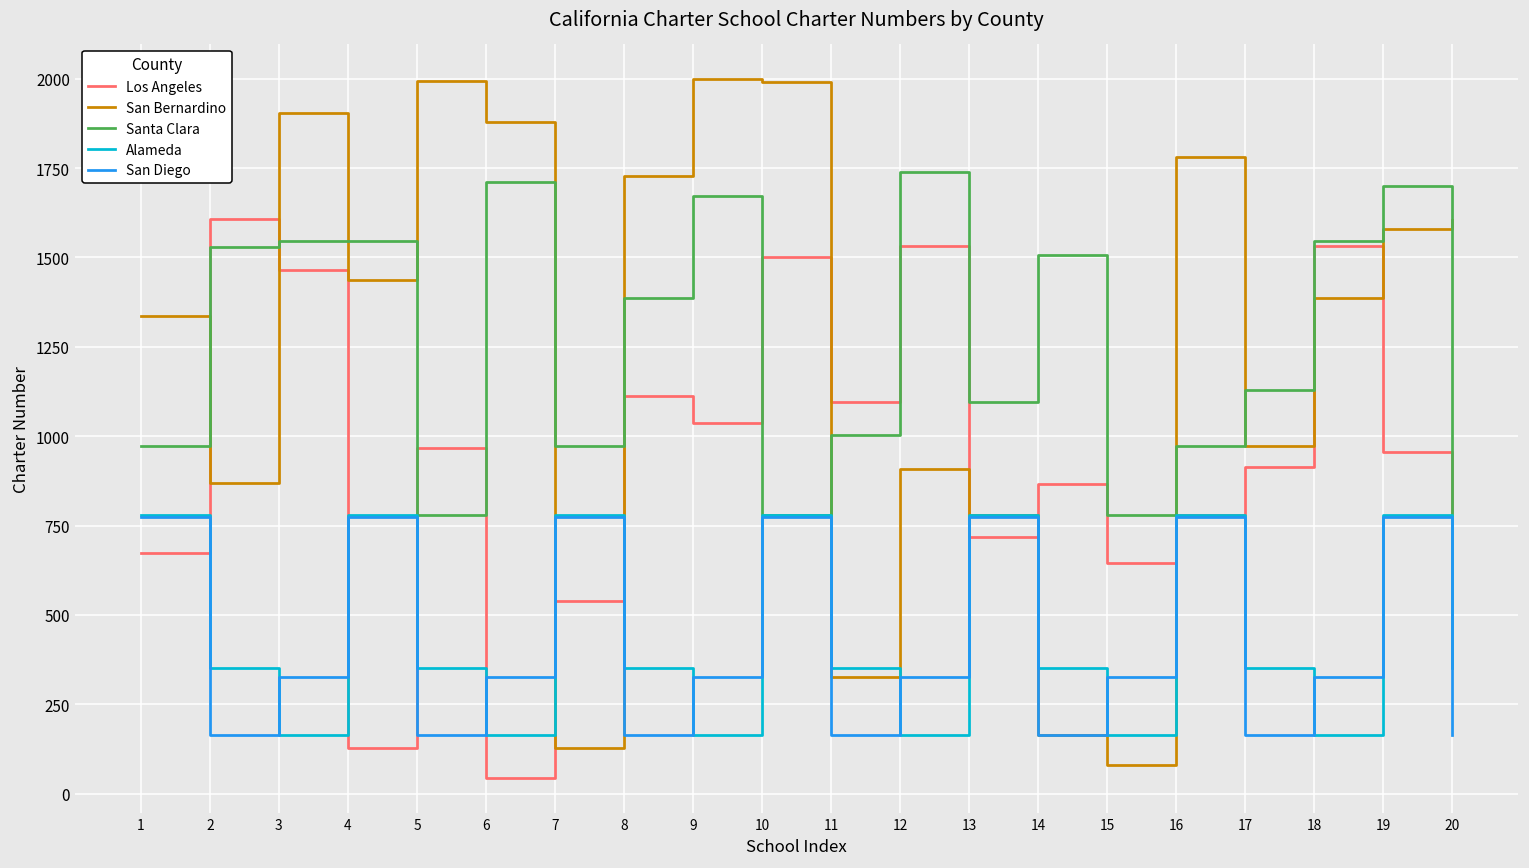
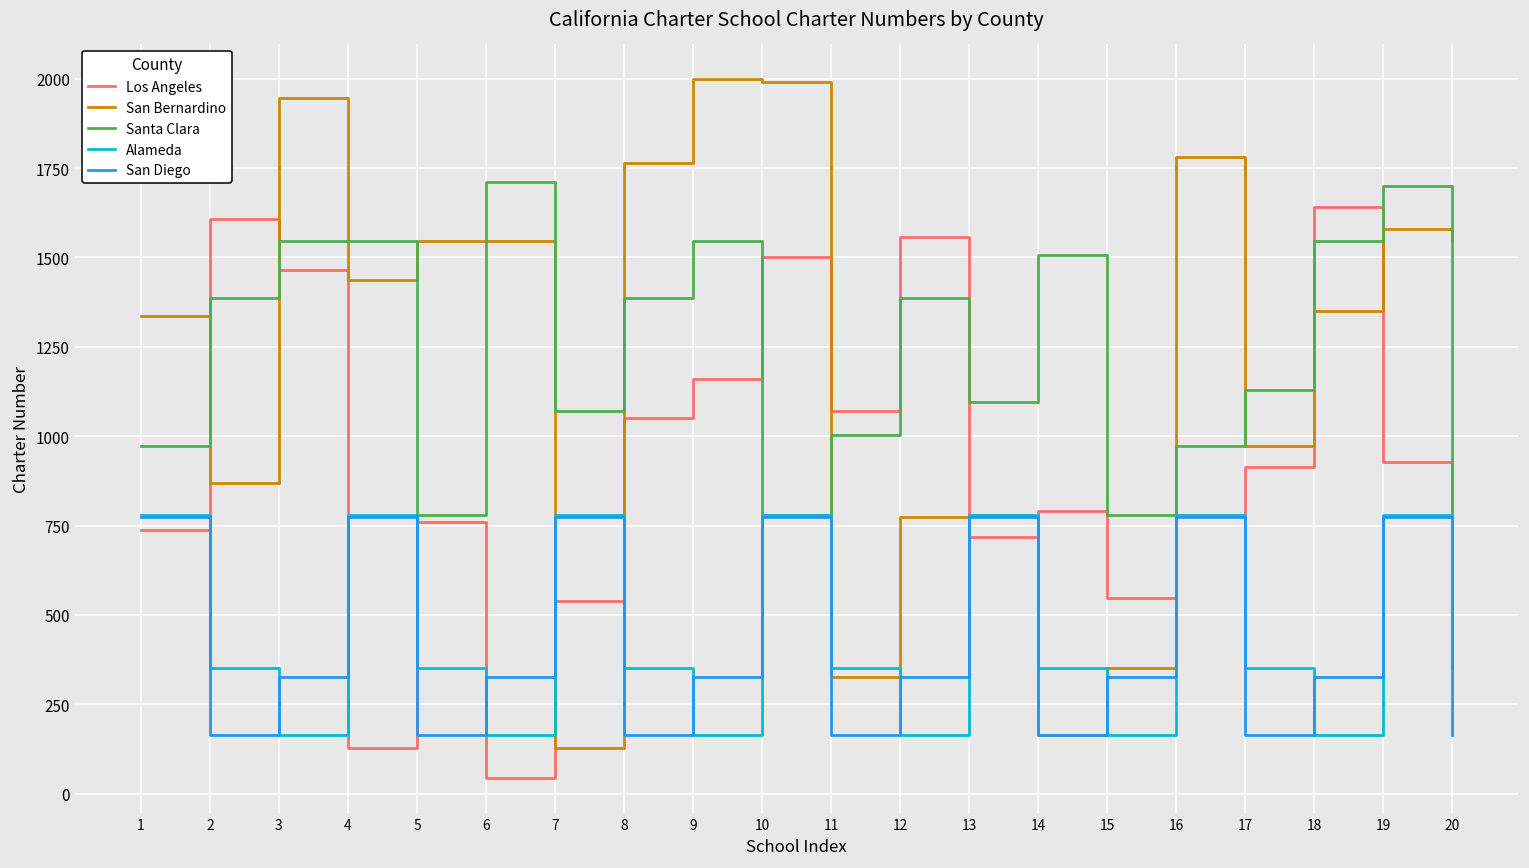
  {
    "Los Angeles": {
-     "1": 670,
+     "1": 740,
      "2": 1610,
      "3": 1470,
      "4": 130,
-     "5": 970,
+     "5": 760,
      "6": 50,
      "7": 540,
-     "8": 1110,
-     "9": 1040,
+     "8": 1050,
+     "9": 1160,
      "10": 1500,
-     "11": 1100,
-     "12": 1530,
+     "11": 1070,
+     "12": 1560,
      "13": 720,
-     "14": 870,
-     "15": 650,
+     "14": 790,
+     "15": 550,
      "17": 910,
-     "18": 1530,
-     "19": 960,
+     "18": 1640,
+     "19": 930,
      "20": 790
    },
    "San Bernardino": {
      "1": 1340,
      "2": 870,
-     "3": 1910,
+     "3": 1950,
      "4": 1440,
-     "5": 1990,
-     "6": 1880,
+     "5": 1550,
+     "6": 1550,
      "7": 130,
-     "8": 1730,
+     "8": 1770,
      "9": 2000,
      "10": 1990,
      "11": 330,
-     "12": 910,
-     "15": 80,
+     "12": 770,
+     "15": 350,
      "16": 1780,
      "17": 970,
-     "18": 1390,
+     "18": 1350,
      "19": 1580,
-     "20": 1600
+     "20": 1550
    },
    "Santa Clara": {
      "1": 970,
-     "2": 1530,
+     "2": 1390,
      "3": 1550,
      "4": 1550,
      "5": 780,
      "6": 1710,
-     "7": 970,
+     "7": 1070,
      "8": 1390,
-     "9": 1670,
+     "9": 1550,
      "11": 1000,
-     "12": 1740,
+     "12": 1390,
      "13": 1100,
      "14": 1510,
      "15": 780,
      "16": 970,
      "17": 1130,
      "18": 1550,
      "19": 1700,
      "20": 780
    }
  }
